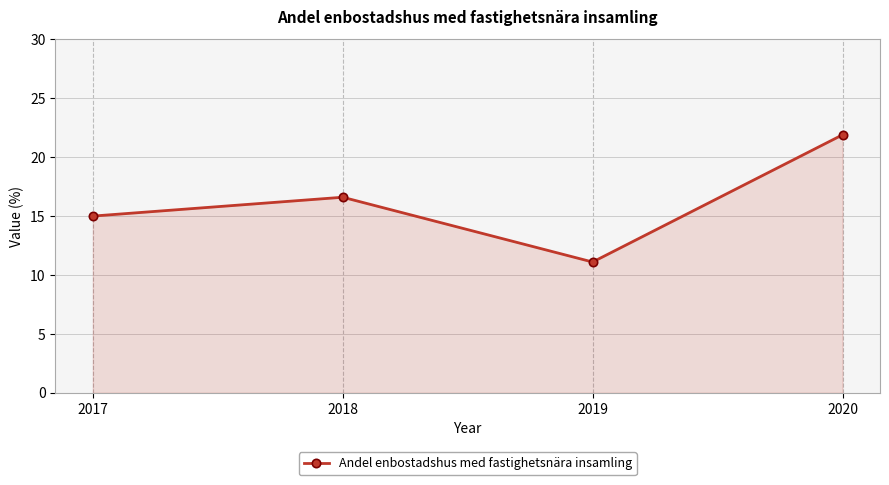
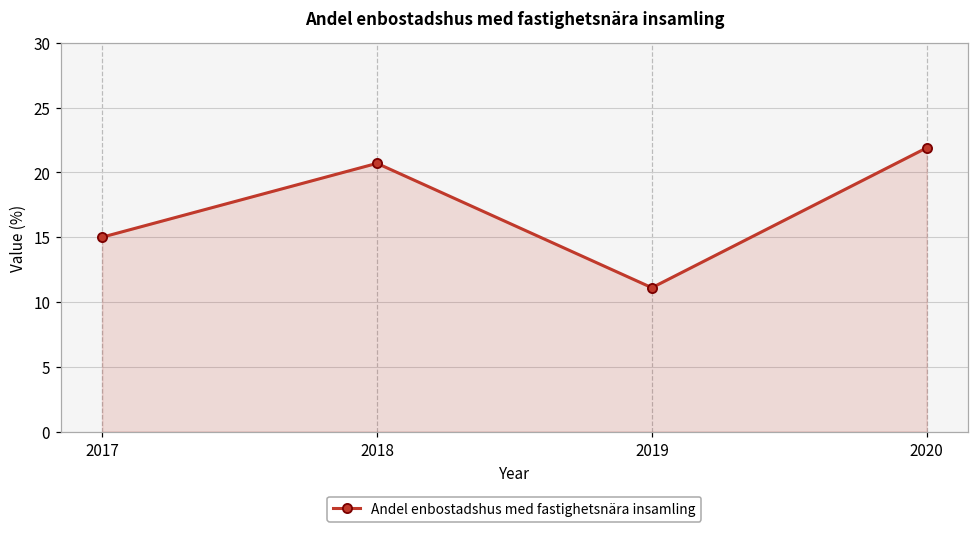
  {
    "2017": 15.0,
-   "2018": 16.6,
+   "2018": 20.7,
    "2019": 11.1,
    "2020": 21.9
  }
